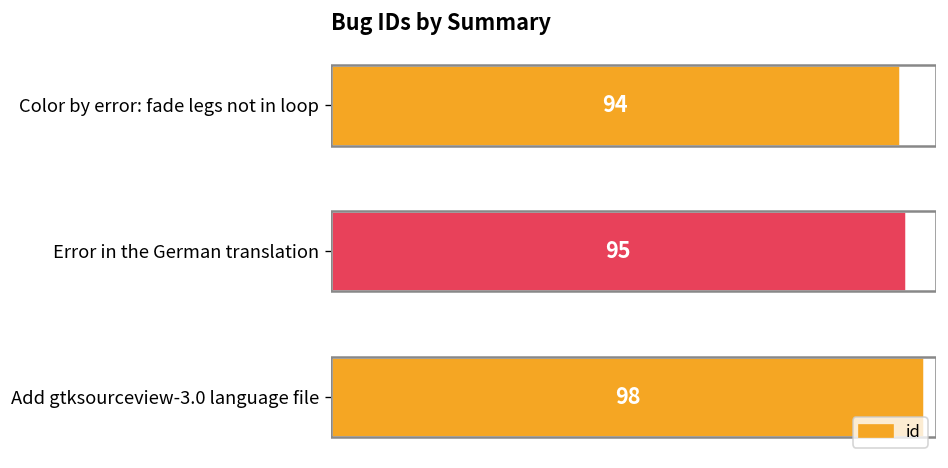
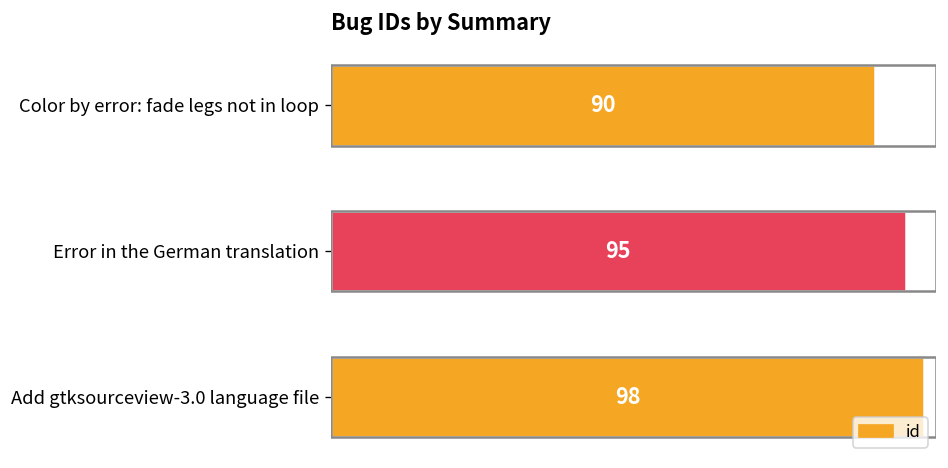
  {
-   "Color by error: fade legs not in loop": 94,
+   "Color by error: fade legs not in loop": 90,
    "Error in the German translation": 95,
    "Add gtksourceview-3.0 language file": 98
  }
